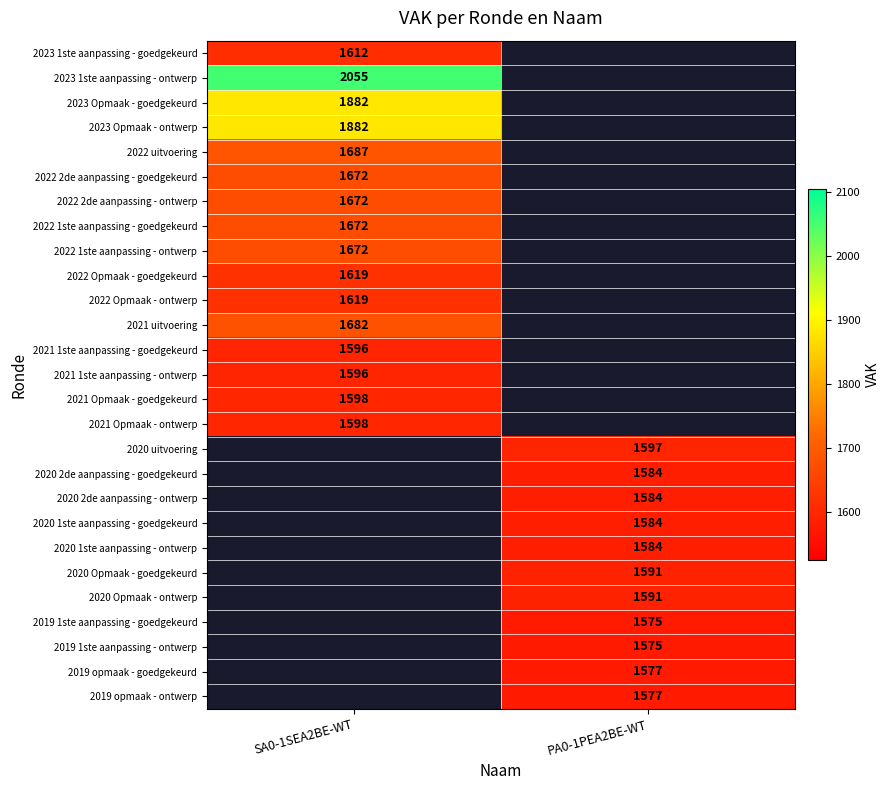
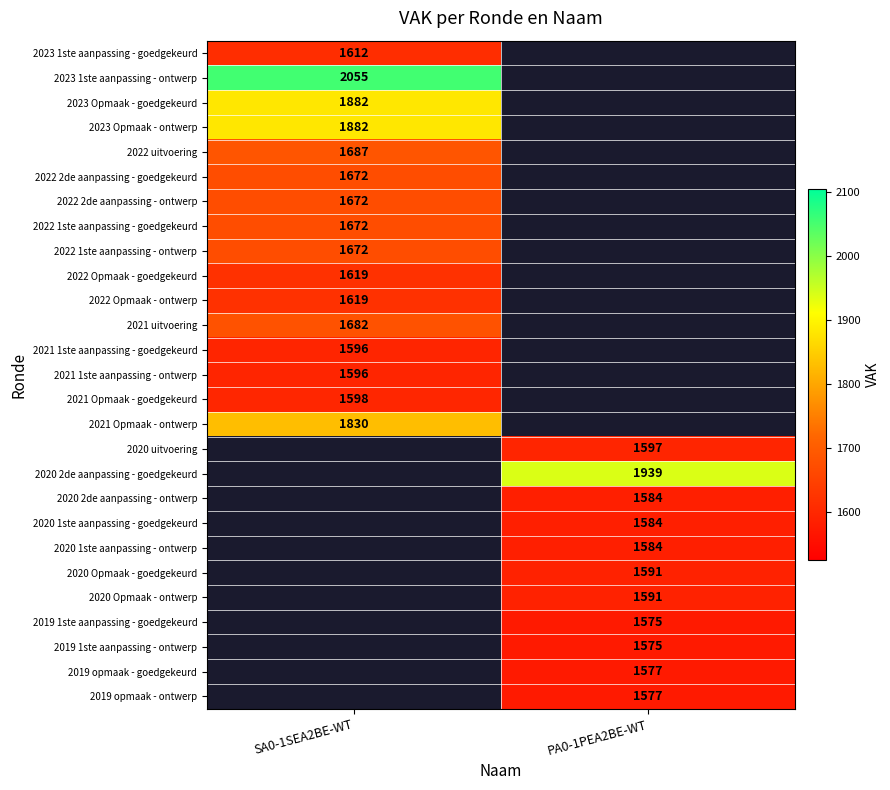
  {
    "2023 1ste aanpassing - goedgekeurd": {
      "SA0-1SEA2BE-WT": 1612
    },
    "2023 1ste aanpassing - ontwerp": {
      "SA0-1SEA2BE-WT": 2055
    },
    "2023 Opmaak - goedgekeurd": {
      "SA0-1SEA2BE-WT": 1882
    },
    "2023 Opmaak - ontwerp": {
      "SA0-1SEA2BE-WT": 1882
    },
    "2022 uitvoering": {
      "SA0-1SEA2BE-WT": 1687
    },
    "2022 2de aanpassing - goedgekeurd": {
      "SA0-1SEA2BE-WT": 1672
    },
    "2022 2de aanpassing - ontwerp": {
      "SA0-1SEA2BE-WT": 1672
    },
    "2022 1ste aanpassing - goedgekeurd": {
      "SA0-1SEA2BE-WT": 1672
    },
    "2022 1ste aanpassing - ontwerp": {
      "SA0-1SEA2BE-WT": 1672
    },
    "2022 Opmaak - goedgekeurd": {
      "SA0-1SEA2BE-WT": 1619
    },
    "2022 Opmaak - ontwerp": {
      "SA0-1SEA2BE-WT": 1619
    },
    "2021 uitvoering": {
      "SA0-1SEA2BE-WT": 1682
    },
    "2021 1ste aanpassing - goedgekeurd": {
      "SA0-1SEA2BE-WT": 1596
    },
    "2021 1ste aanpassing - ontwerp": {
      "SA0-1SEA2BE-WT": 1596
    },
    "2021 Opmaak - goedgekeurd": {
      "SA0-1SEA2BE-WT": 1598
    },
    "2021 Opmaak - ontwerp": {
-     "SA0-1SEA2BE-WT": 1598
+     "SA0-1SEA2BE-WT": 1830
    },
    "2020 uitvoering": {
      "PA0-1PEA2BE-WT": 1597
    },
    "2020 2de aanpassing - goedgekeurd": {
-     "PA0-1PEA2BE-WT": 1584
+     "PA0-1PEA2BE-WT": 1939
    },
    "2020 2de aanpassing - ontwerp": {
      "PA0-1PEA2BE-WT": 1584
    },
    "2020 1ste aanpassing - goedgekeurd": {
      "PA0-1PEA2BE-WT": 1584
    },
    "2020 1ste aanpassing - ontwerp": {
      "PA0-1PEA2BE-WT": 1584
    },
    "2020 Opmaak - goedgekeurd": {
      "PA0-1PEA2BE-WT": 1591
    },
    "2020 Opmaak - ontwerp": {
      "PA0-1PEA2BE-WT": 1591
    },
    "2019 1ste aanpassing - goedgekeurd": {
      "PA0-1PEA2BE-WT": 1575
    },
    "2019 1ste aanpassing - ontwerp": {
      "PA0-1PEA2BE-WT": 1575
    },
    "2019 opmaak - goedgekeurd": {
      "PA0-1PEA2BE-WT": 1577
    },
    "2019 opmaak - ontwerp": {
      "PA0-1PEA2BE-WT": 1577
    }
  }
